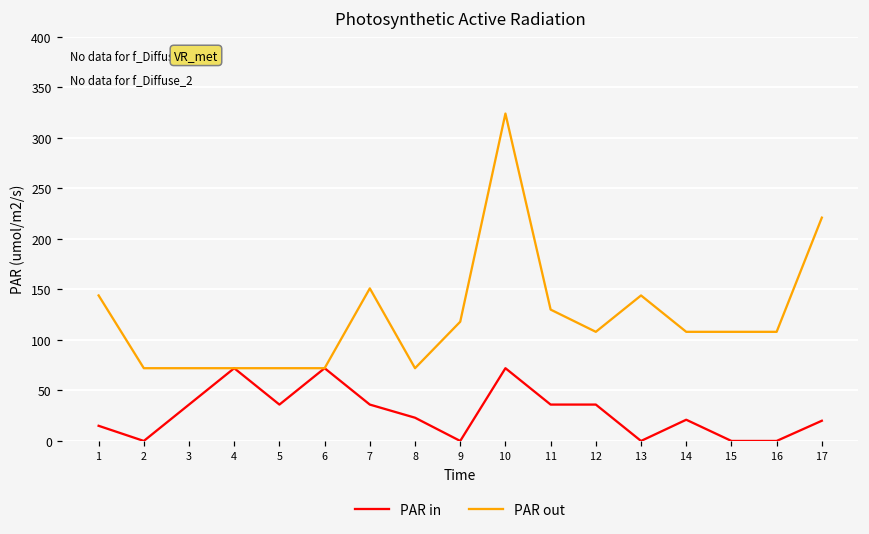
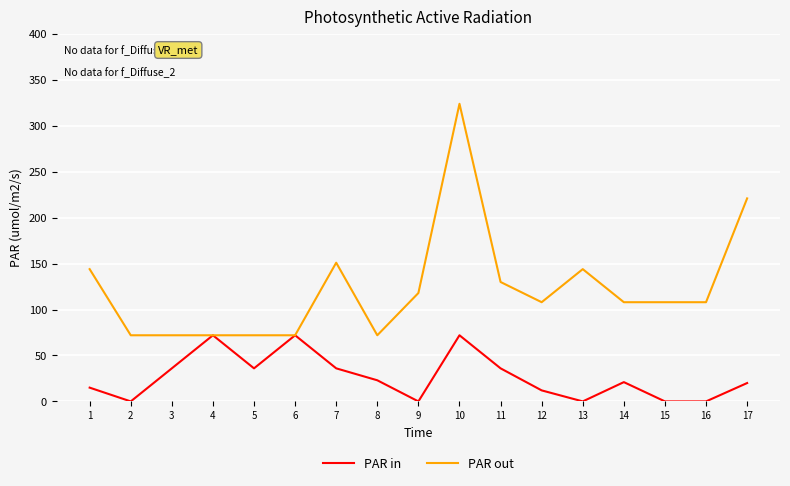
  {
    "PAR in": {
      "1": 20,
      "2": 0,
      "3": 40,
      "5": 40,
      "7": 40,
      "8": 20,
      "9": 0,
      "10": 70,
      "11": 40,
-     "12": 40,
+     "12": 10,
      "13": 0,
      "14": 20,
      "15": 0,
      "16": 0,
      "17": 20
    },
    "PAR out": {
      "1": 140,
      "2": 70,
      "3": 70,
      "5": 70,
      "7": 150,
      "8": 70,
      "9": 120,
      "10": 320,
      "11": 130,
      "12": 110,
      "13": 140,
      "14": 110,
      "15": 110,
      "16": 110,
      "17": 220
    }
  }
